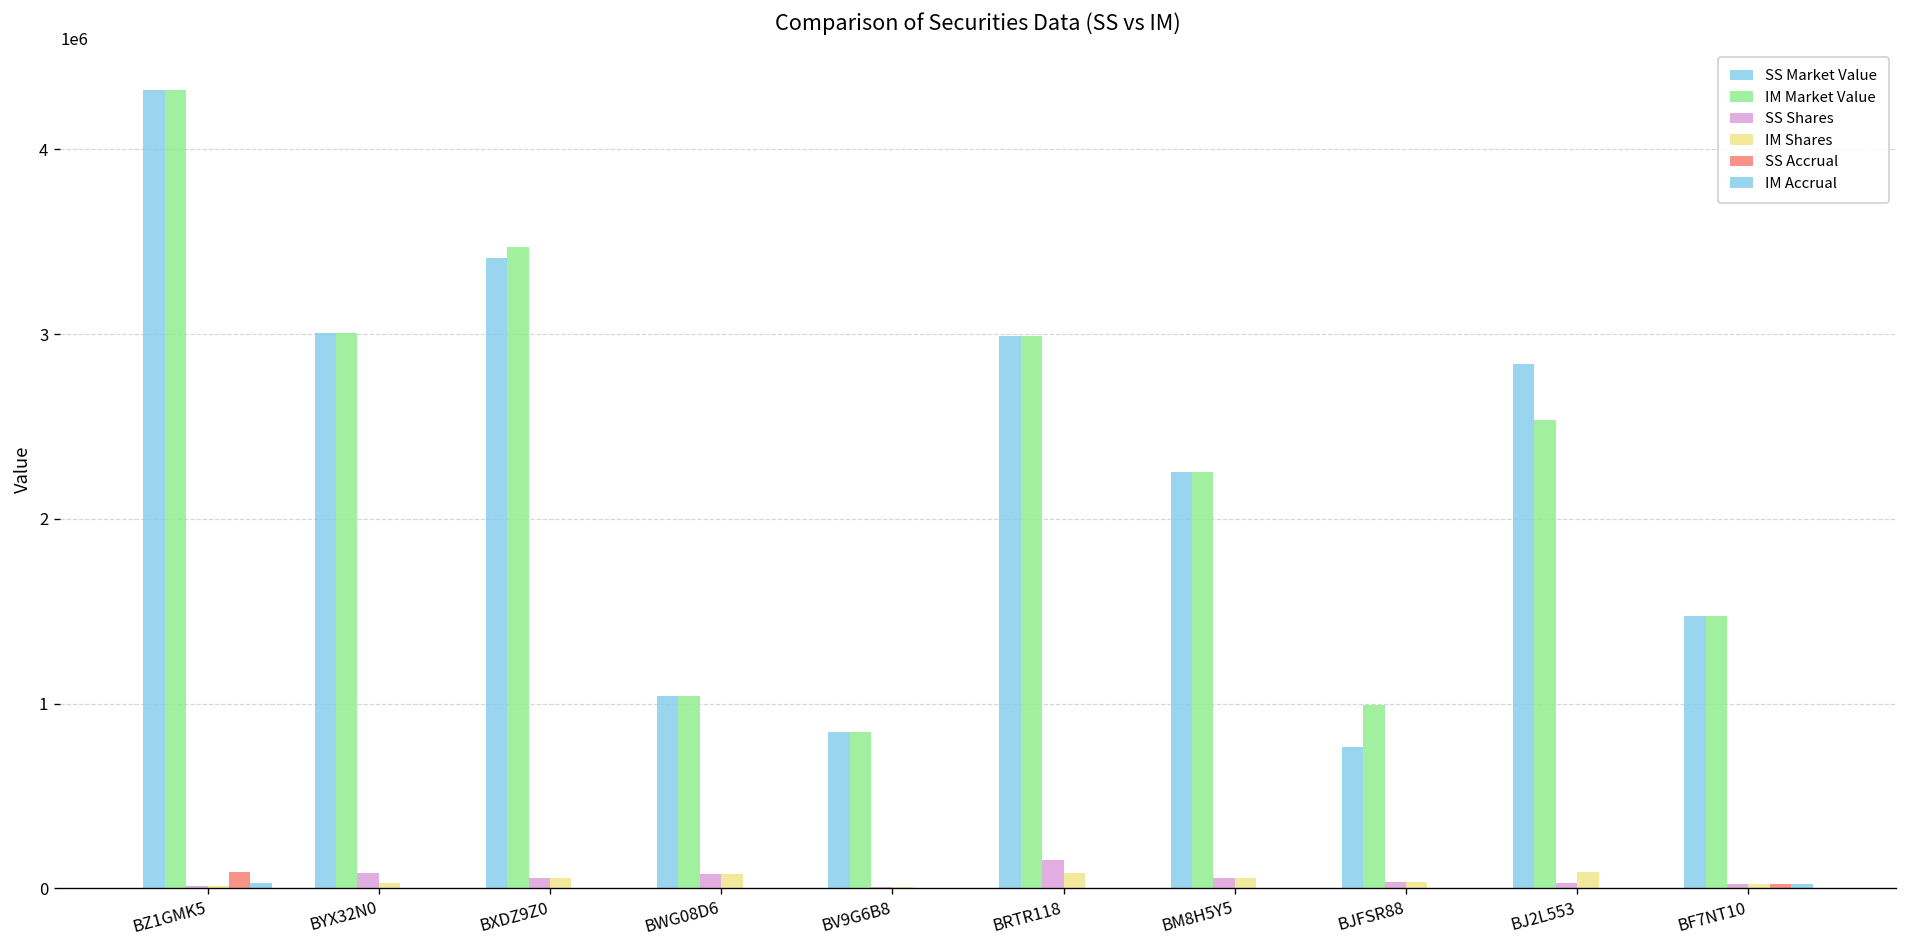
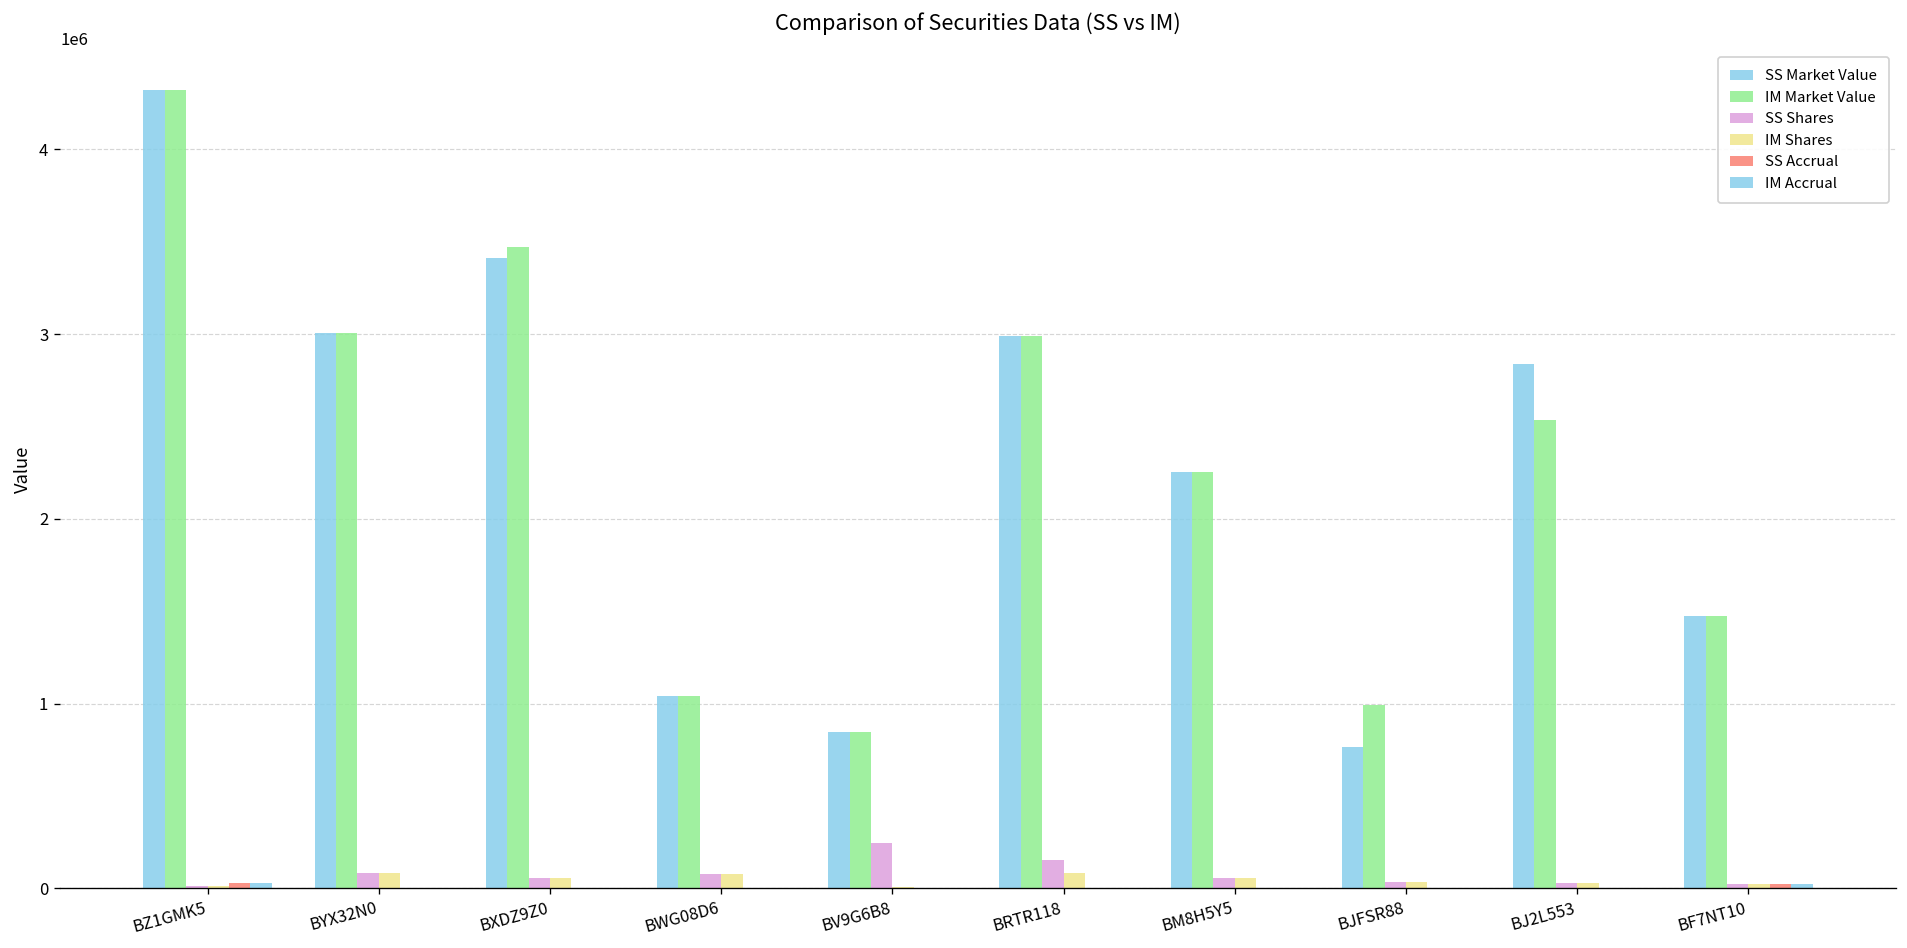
  {
    "IM Market Value": {
      "BZ1GMK5": 4320000,
      "BYX32N0": 3010000,
      "BXDZ9Z0": 3470000,
      "BWG08D6": 1040000,
      "BV9G6B8": 850000,
      "BRTR118": 2990000,
      "BM8H5Y5": 2250000,
      "BJFSR88": 990000,
      "BJ2L553": 2540000,
      "BF7NT10": 1480000
    },
    "SS Shares": {
      "BYX32N0": 80000,
      "BXDZ9Z0": 60000,
      "BWG08D6": 80000,
-     "BV9G6B8": 10000,
+     "BV9G6B8": 250000,
      "BRTR118": 160000,
      "BM8H5Y5": 60000,
      "BJFSR88": 40000,
      "BJ2L553": 30000,
      "BF7NT10": 20000
    },
    "IM Shares": {
-     "BYX32N0": 30000,
+     "BYX32N0": 80000,
      "BXDZ9Z0": 60000,
      "BWG08D6": 80000,
      "BRTR118": 80000,
      "BM8H5Y5": 60000,
      "BJFSR88": 40000,
-     "BJ2L553": 90000,
+     "BJ2L553": 30000,
      "BF7NT10": 20000
    },
    "SS Accrual": {
-     "BZ1GMK5": 90000,
+     "BZ1GMK5": 30000,
      "BYX32N0": 0,
      "BXDZ9Z0": 0,
      "BWG08D6": 0,
      "BV9G6B8": 0,
      "BRTR118": 0,
      "BM8H5Y5": 0,
      "BJFSR88": 0,
      "BJ2L553": 0,
      "BF7NT10": 20000
    }
  }
